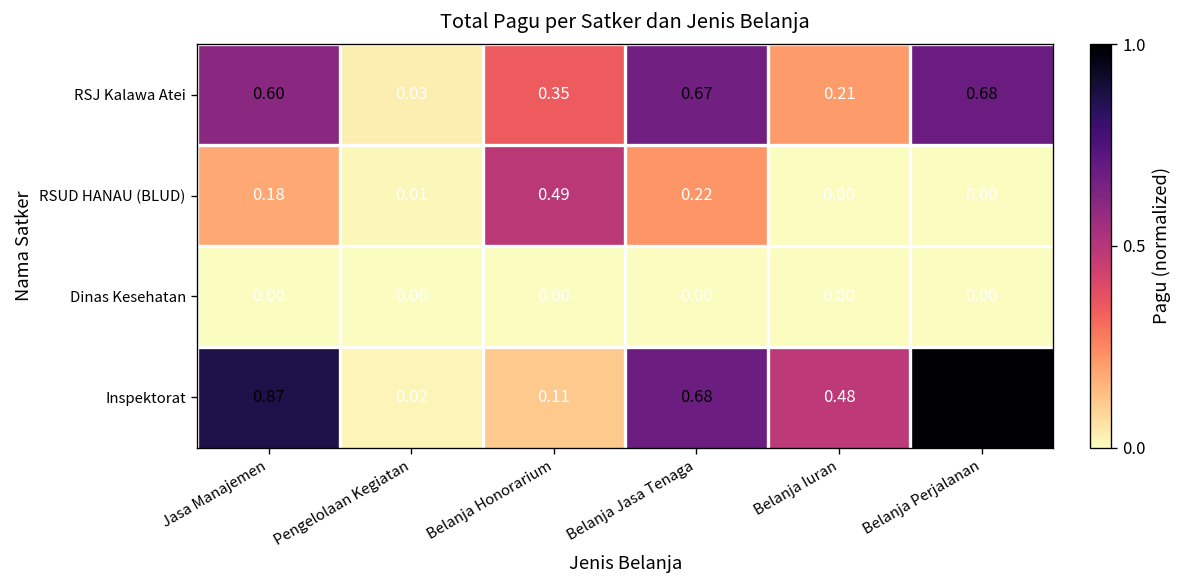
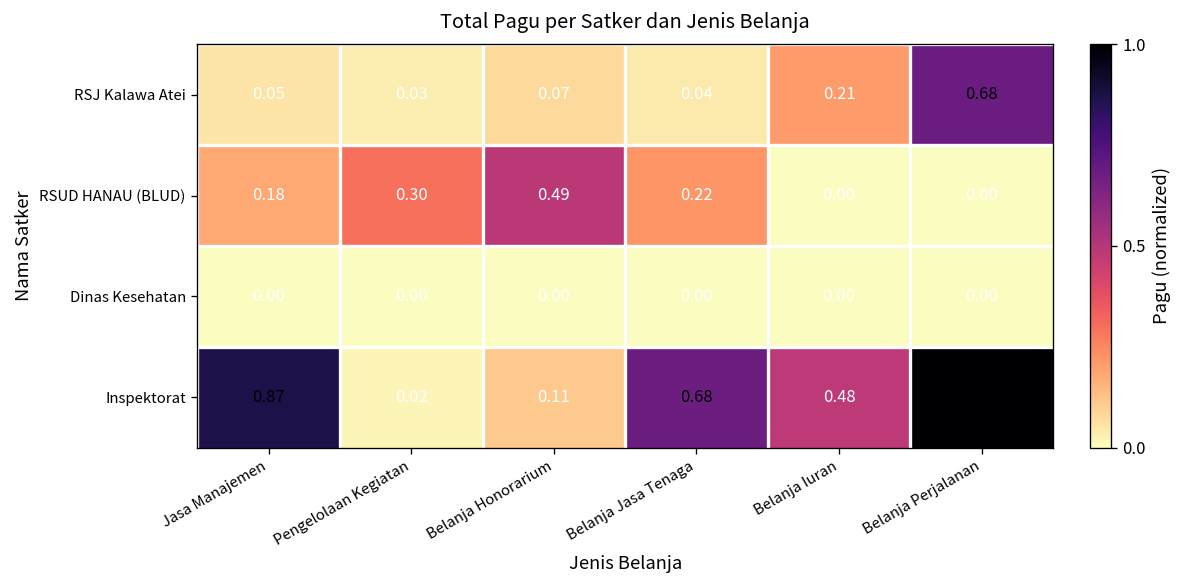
  {
    "RSJ Kalawa Atei": {
-     "Jasa Manajemen": 0.60,
+     "Jasa Manajemen": 0.05,
      "Pengelolaan Kegiatan": 0.03,
-     "Belanja Honorarium": 0.35,
-     "Belanja Jasa Tenaga": 0.67,
+     "Belanja Honorarium": 0.07,
+     "Belanja Jasa Tenaga": 0.04,
      "Belanja Iuran": 0.21,
      "Belanja Perjalanan": 0.68
    },
    "RSUD HANAU (BLUD)": {
      "Jasa Manajemen": 0.18,
-     "Pengelolaan Kegiatan": 0.01,
+     "Pengelolaan Kegiatan": 0.30,
      "Belanja Honorarium": 0.49,
      "Belanja Jasa Tenaga": 0.22,
      "Belanja Iuran": 0.00,
      "Belanja Perjalanan": 0.00
    },
    "Dinas Kesehatan": {
      "Jasa Manajemen": 0.00,
      "Pengelolaan Kegiatan": 0.00,
      "Belanja Honorarium": 0.00,
      "Belanja Jasa Tenaga": 0.00,
      "Belanja Iuran": 0.00,
      "Belanja Perjalanan": 0.00
    },
    "Inspektorat": {
      "Jasa Manajemen": 0.87,
      "Pengelolaan Kegiatan": 0.02,
      "Belanja Honorarium": 0.11,
      "Belanja Jasa Tenaga": 0.68,
      "Belanja Iuran": 0.48
    }
  }
